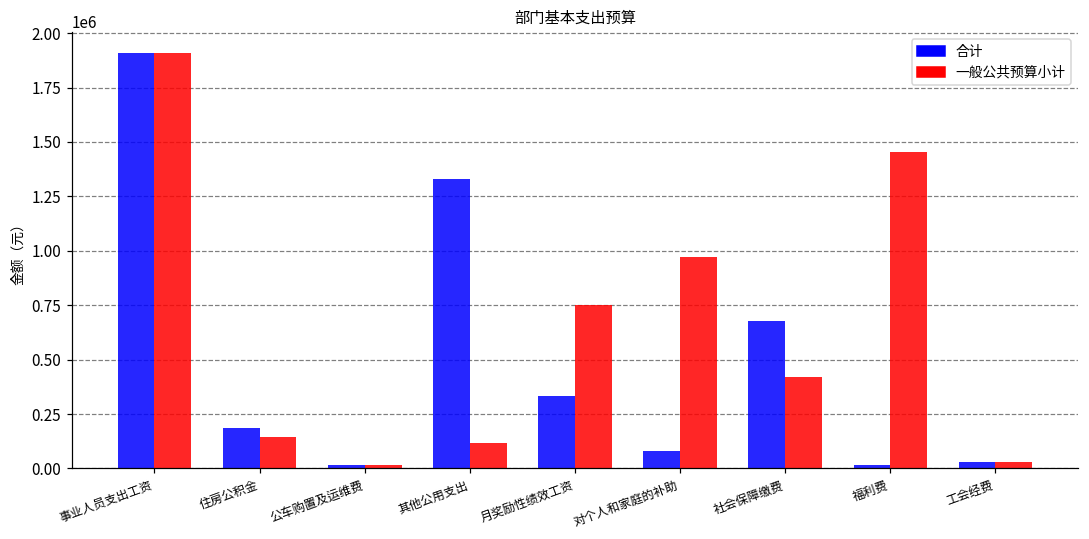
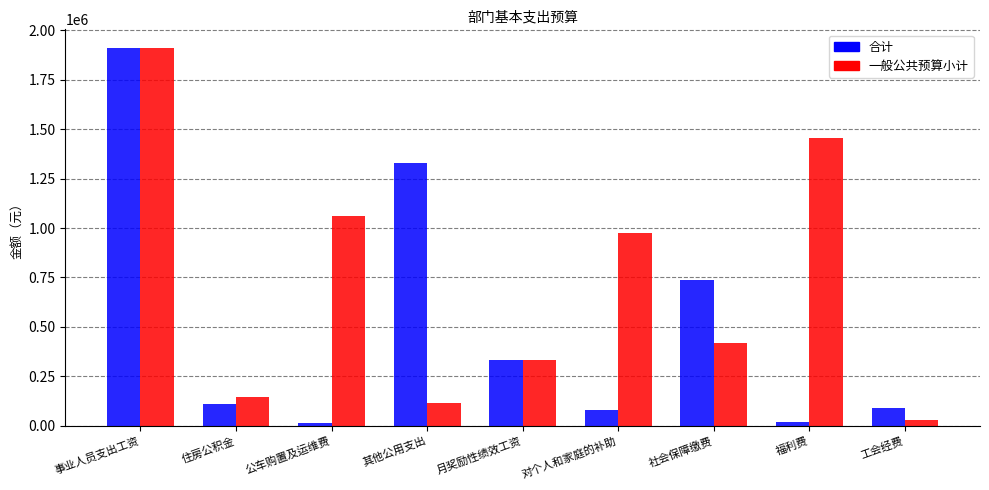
  {
    "合计": {
      "事业人员支出工资": 1910000,
-     "住房公积金": 190000,
+     "住房公积金": 110000,
      "公车购置及运维费": 20000,
      "其他公用支出": 1330000,
      "月奖励性绩效工资": 330000,
      "对个人和家庭的补助": 80000,
-     "社会保障缴费": 680000,
+     "社会保障缴费": 740000,
      "福利费": 20000,
-     "工会经费": 30000
+     "工会经费": 90000
    },
    "一般公共预算小计": {
      "事业人员支出工资": 1910000,
      "住房公积金": 140000,
-     "公车购置及运维费": 20000,
+     "公车购置及运维费": 1060000,
      "其他公用支出": 110000,
-     "月奖励性绩效工资": 750000,
+     "月奖励性绩效工资": 330000,
      "对个人和家庭的补助": 970000,
      "社会保障缴费": 420000,
      "福利费": 1460000,
      "工会经费": 30000
    }
  }
